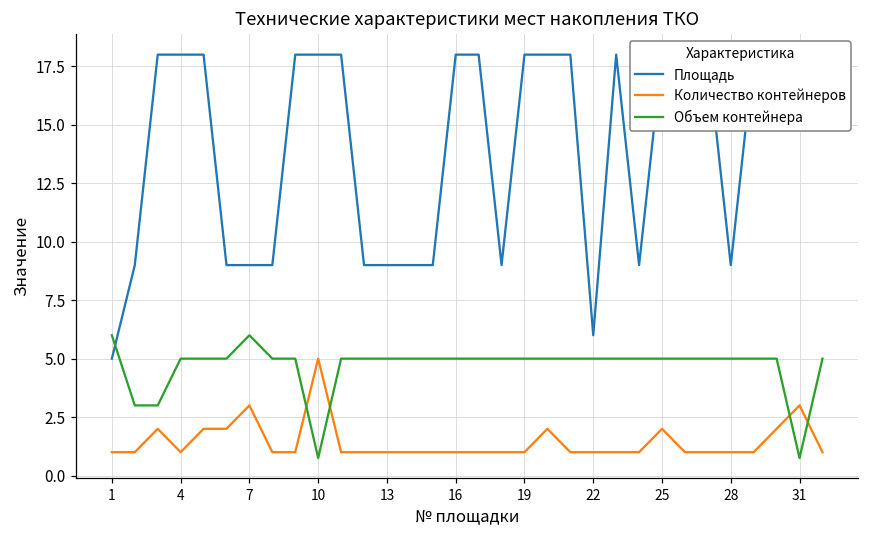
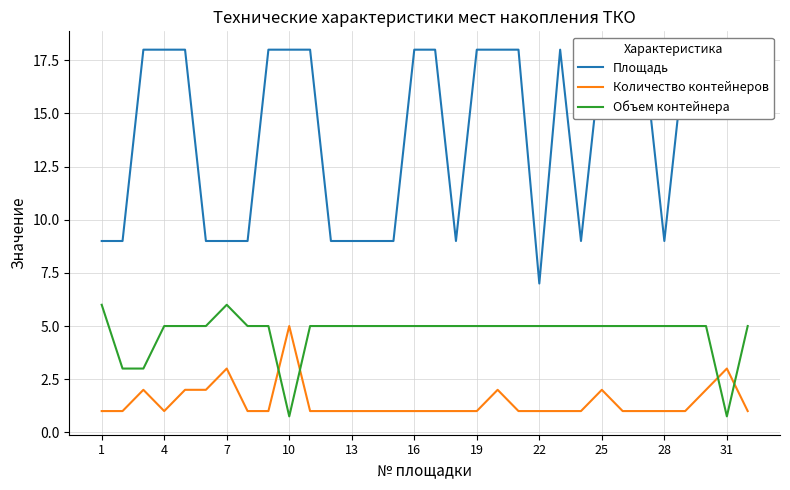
  {
    "Площадь": {
-     "1": 5,
+     "1": 9,
      "4": 18,
      "7": 9,
      "10": 18,
      "13": 9,
      "16": 18,
      "19": 18,
-     "22": 6,
+     "22": 7,
      "28": 9
    },
    "Количество контейнеров": {
      "1": 1,
      "4": 1,
      "7": 3,
      "10": 5,
      "13": 1,
      "16": 1,
      "19": 1,
      "22": 1,
      "25": 2,
      "28": 1,
      "31": 3
    },
    "Объем контейнера": {
      "1": 6,
      "4": 5,
      "7": 6,
      "10": 0.8,
      "13": 5,
      "16": 5,
      "19": 5,
      "22": 5,
      "25": 5,
      "28": 5,
      "31": 0.8
    }
  }
